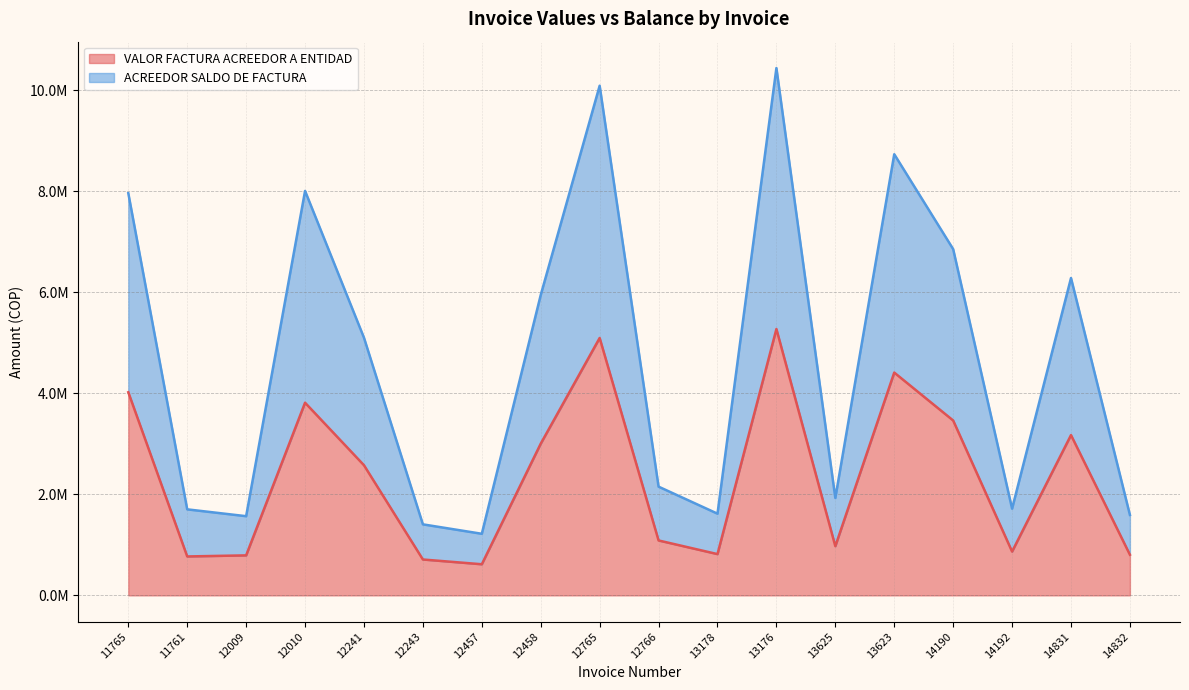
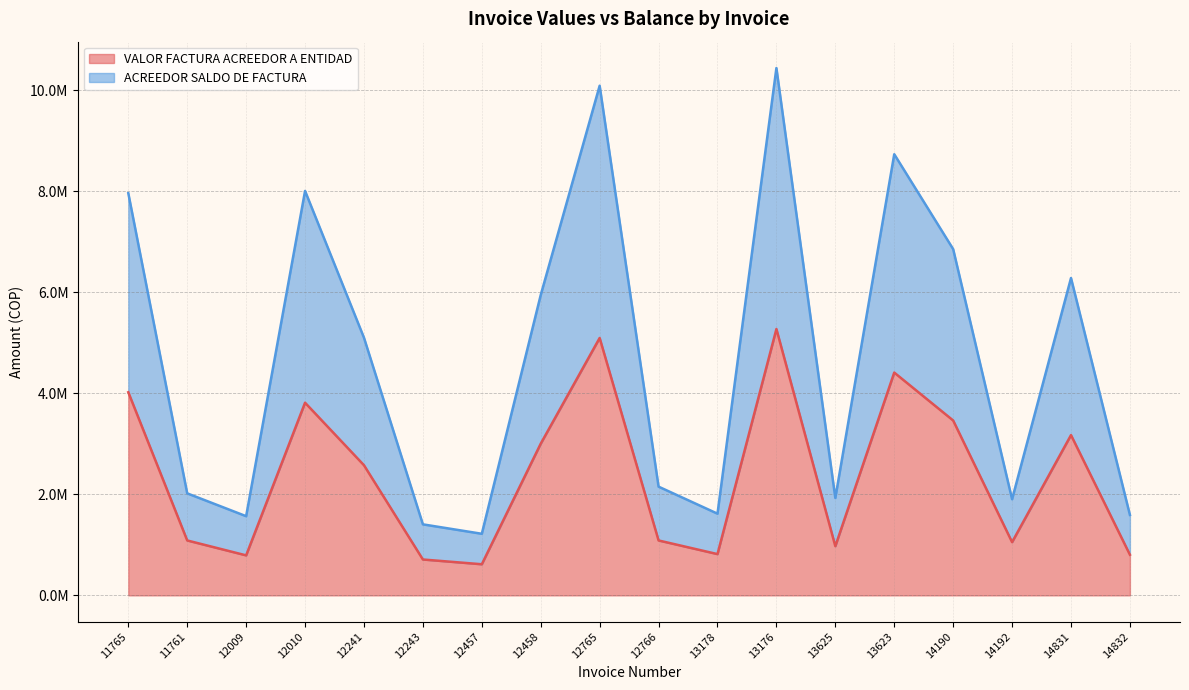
  {
    "VALOR FACTURA ACREEDOR A ENTIDAD": {
      "11765": 4000000,
-     "11761": 800000,
+     "11761": 1100000,
      "12009": 800000,
      "12010": 3800000,
      "12241": 2600000,
      "12243": 700000,
      "12457": 600000,
      "12458": 3000000,
      "12765": 5100000,
      "12766": 1100000,
      "13178": 800000,
      "13176": 5300000,
      "13625": 1000000,
      "13623": 4400000,
      "14190": 3500000,
-     "14192": 900000,
+     "14192": 1100000,
      "14831": 3200000,
      "14832": 800000
    },
    "ACREEDOR SALDO DE FACTURA": {
      "11765": 3900000,
      "11761": 900000,
      "12009": 800000,
      "12010": 4200000,
      "12241": 2500000,
      "12243": 700000,
      "12457": 600000,
      "12458": 2900000,
      "12765": 5000000,
      "12766": 1100000,
      "13178": 800000,
      "13176": 5200000,
      "13625": 1000000,
      "13623": 4300000,
      "14190": 3400000,
      "14192": 800000,
      "14831": 3100000,
      "14832": 800000
    }
  }
